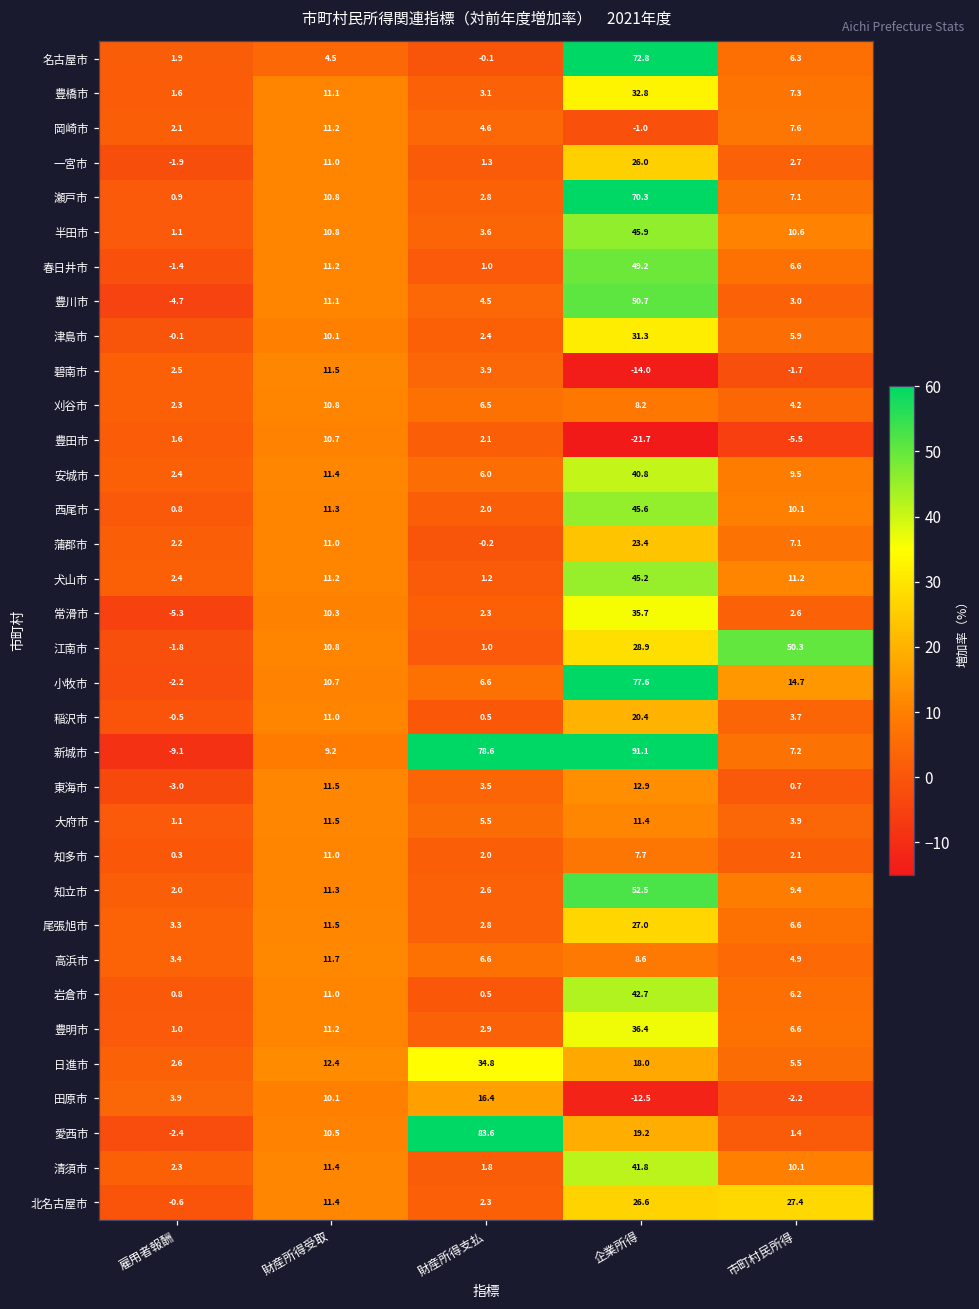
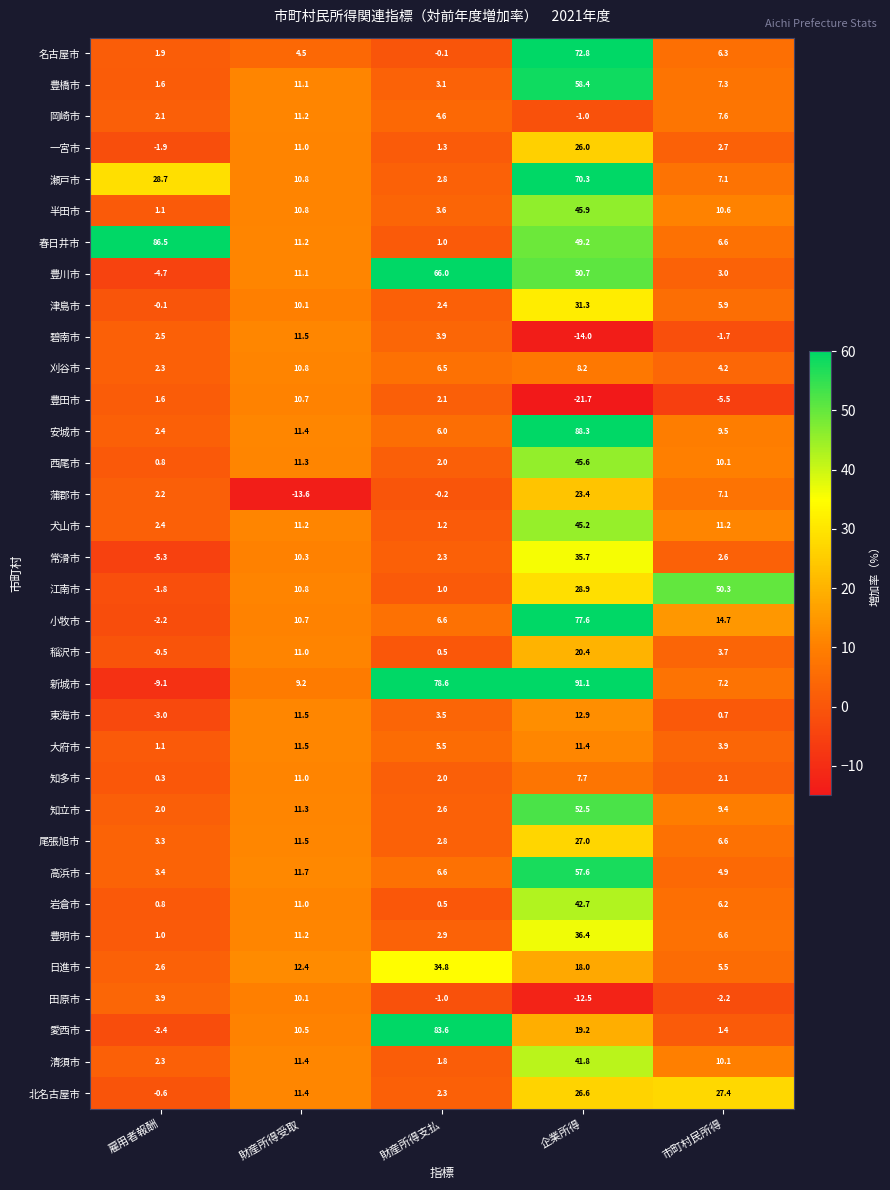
  {
    "名古屋市": {
      "雇用者報酬": 1.9,
      "財産所得受取": 4.5,
      "財産所得支払": -0.1,
      "企業所得": 72.8,
      "市町村民所得": 6.3
    },
    "豊橋市": {
      "雇用者報酬": 1.6,
      "財産所得受取": 11.1,
      "財産所得支払": 3.1,
-     "企業所得": 32.8,
+     "企業所得": 58.4,
      "市町村民所得": 7.3
    },
    "岡崎市": {
      "雇用者報酬": 2.1,
      "財産所得受取": 11.2,
      "財産所得支払": 4.6,
      "企業所得": -1.0,
      "市町村民所得": 7.6
    },
    "一宮市": {
      "雇用者報酬": -1.9,
      "財産所得受取": 11.0,
      "財産所得支払": 1.3,
      "企業所得": 26.0,
      "市町村民所得": 2.7
    },
    "瀬戸市": {
-     "雇用者報酬": 0.9,
+     "雇用者報酬": 28.7,
      "財産所得受取": 10.8,
      "財産所得支払": 2.8,
      "企業所得": 70.3,
      "市町村民所得": 7.1
    },
    "半田市": {
      "雇用者報酬": 1.1,
      "財産所得受取": 10.8,
      "財産所得支払": 3.6,
      "企業所得": 45.9,
      "市町村民所得": 10.6
    },
    "春日井市": {
-     "雇用者報酬": -1.4,
+     "雇用者報酬": 86.5,
      "財産所得受取": 11.2,
      "財産所得支払": 1.0,
      "企業所得": 49.2,
      "市町村民所得": 6.6
    },
    "豊川市": {
      "雇用者報酬": -4.7,
      "財産所得受取": 11.1,
-     "財産所得支払": 4.5,
+     "財産所得支払": 66.0,
      "企業所得": 50.7,
      "市町村民所得": 3.0
    },
    "津島市": {
      "雇用者報酬": -0.1,
      "財産所得受取": 10.1,
      "財産所得支払": 2.4,
      "企業所得": 31.3,
      "市町村民所得": 5.9
    },
    "碧南市": {
      "雇用者報酬": 2.5,
      "財産所得受取": 11.5,
      "財産所得支払": 3.9,
      "企業所得": -14.0,
      "市町村民所得": -1.7
    },
    "刈谷市": {
      "雇用者報酬": 2.3,
      "財産所得受取": 10.8,
      "財産所得支払": 6.5,
      "企業所得": 8.2,
      "市町村民所得": 4.2
    },
    "豊田市": {
      "雇用者報酬": 1.6,
      "財産所得受取": 10.7,
      "財産所得支払": 2.1,
      "企業所得": -21.7,
      "市町村民所得": -5.5
    },
    "安城市": {
      "雇用者報酬": 2.4,
      "財産所得受取": 11.4,
      "財産所得支払": 6.0,
-     "企業所得": 40.8,
+     "企業所得": 88.3,
      "市町村民所得": 9.5
    },
    "西尾市": {
      "雇用者報酬": 0.8,
      "財産所得受取": 11.3,
      "財産所得支払": 2.0,
      "企業所得": 45.6,
      "市町村民所得": 10.1
    },
    "蒲郡市": {
      "雇用者報酬": 2.2,
-     "財産所得受取": 11.0,
+     "財産所得受取": -13.6,
      "財産所得支払": -0.2,
      "企業所得": 23.4,
      "市町村民所得": 7.1
    },
    "犬山市": {
      "雇用者報酬": 2.4,
      "財産所得受取": 11.2,
      "財産所得支払": 1.2,
      "企業所得": 45.2,
      "市町村民所得": 11.2
    },
    "常滑市": {
      "雇用者報酬": -5.3,
      "財産所得受取": 10.3,
      "財産所得支払": 2.3,
      "企業所得": 35.7,
      "市町村民所得": 2.6
    },
    "江南市": {
      "雇用者報酬": -1.8,
      "財産所得受取": 10.8,
      "財産所得支払": 1.0,
      "企業所得": 28.9,
      "市町村民所得": 50.3
    },
    "小牧市": {
      "雇用者報酬": -2.2,
      "財産所得受取": 10.7,
      "財産所得支払": 6.6,
      "企業所得": 77.6,
      "市町村民所得": 14.7
    },
    "稲沢市": {
      "雇用者報酬": -0.5,
      "財産所得受取": 11.0,
      "財産所得支払": 0.5,
      "企業所得": 20.4,
      "市町村民所得": 3.7
    },
    "新城市": {
      "雇用者報酬": -9.1,
      "財産所得受取": 9.2,
      "財産所得支払": 78.6,
      "企業所得": 91.1,
      "市町村民所得": 7.2
    },
    "東海市": {
      "雇用者報酬": -3.0,
      "財産所得受取": 11.5,
      "財産所得支払": 3.5,
      "企業所得": 12.9,
      "市町村民所得": 0.7
    },
    "大府市": {
      "雇用者報酬": 1.1,
      "財産所得受取": 11.5,
      "財産所得支払": 5.5,
      "企業所得": 11.4,
      "市町村民所得": 3.9
    },
    "知多市": {
      "雇用者報酬": 0.3,
      "財産所得受取": 11.0,
      "財産所得支払": 2.0,
      "企業所得": 7.7,
      "市町村民所得": 2.1
    },
    "知立市": {
      "雇用者報酬": 2.0,
      "財産所得受取": 11.3,
      "財産所得支払": 2.6,
      "企業所得": 52.5,
      "市町村民所得": 9.4
    },
    "尾張旭市": {
      "雇用者報酬": 3.3,
      "財産所得受取": 11.5,
      "財産所得支払": 2.8,
      "企業所得": 27.0,
      "市町村民所得": 6.6
    },
    "高浜市": {
      "雇用者報酬": 3.4,
      "財産所得受取": 11.7,
      "財産所得支払": 6.6,
-     "企業所得": 8.6,
+     "企業所得": 57.6,
      "市町村民所得": 4.9
    },
    "岩倉市": {
      "雇用者報酬": 0.8,
      "財産所得受取": 11.0,
      "財産所得支払": 0.5,
      "企業所得": 42.7,
      "市町村民所得": 6.2
    },
    "豊明市": {
      "雇用者報酬": 1.0,
      "財産所得受取": 11.2,
      "財産所得支払": 2.9,
      "企業所得": 36.4,
      "市町村民所得": 6.6
    },
    "日進市": {
      "雇用者報酬": 2.6,
      "財産所得受取": 12.4,
      "財産所得支払": 34.8,
      "企業所得": 18.0,
      "市町村民所得": 5.5
    },
    "田原市": {
      "雇用者報酬": 3.9,
      "財産所得受取": 10.1,
-     "財産所得支払": 16.4,
+     "財産所得支払": -1.0,
      "企業所得": -12.5,
      "市町村民所得": -2.2
    },
    "愛西市": {
      "雇用者報酬": -2.4,
      "財産所得受取": 10.5,
      "財産所得支払": 83.6,
      "企業所得": 19.2,
      "市町村民所得": 1.4
    },
    "清須市": {
      "雇用者報酬": 2.3,
      "財産所得受取": 11.4,
      "財産所得支払": 1.8,
      "企業所得": 41.8,
      "市町村民所得": 10.1
    },
    "北名古屋市": {
      "雇用者報酬": -0.6,
      "財産所得受取": 11.4,
      "財産所得支払": 2.3,
      "企業所得": 26.6,
      "市町村民所得": 27.4
    }
  }
